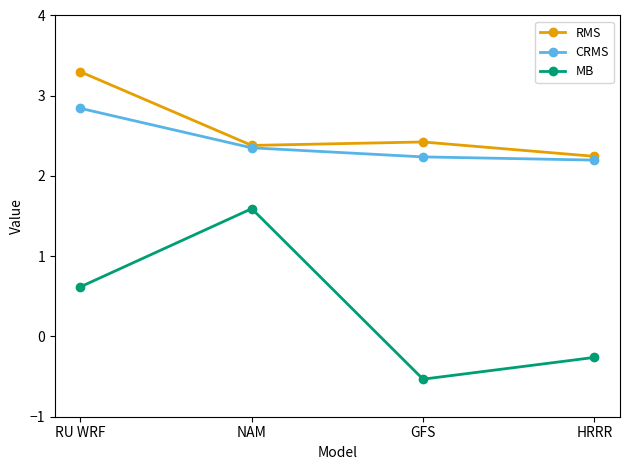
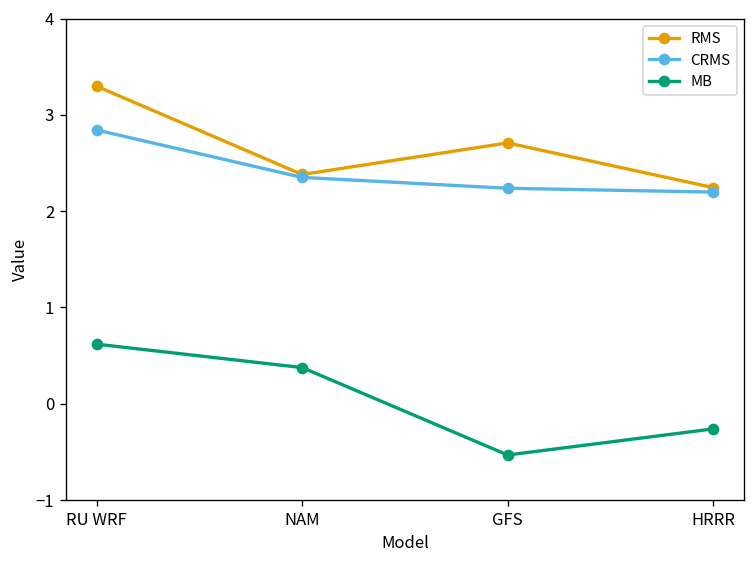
  {
    "RMS": {
      "RU WRF": 3.3,
-     "GFS": 2.4,
+     "GFS": 2.7,
      "HRRR": 2.2
    },
    "CRMS": {
      "RU WRF": 2.8,
      "GFS": 2.2,
      "HRRR": 2.2
    },
    "MB": {
      "RU WRF": 0.6,
-     "NAM": 1.6,
+     "NAM": 0.4,
      "GFS": -0.5,
      "HRRR": -0.3
    }
  }
